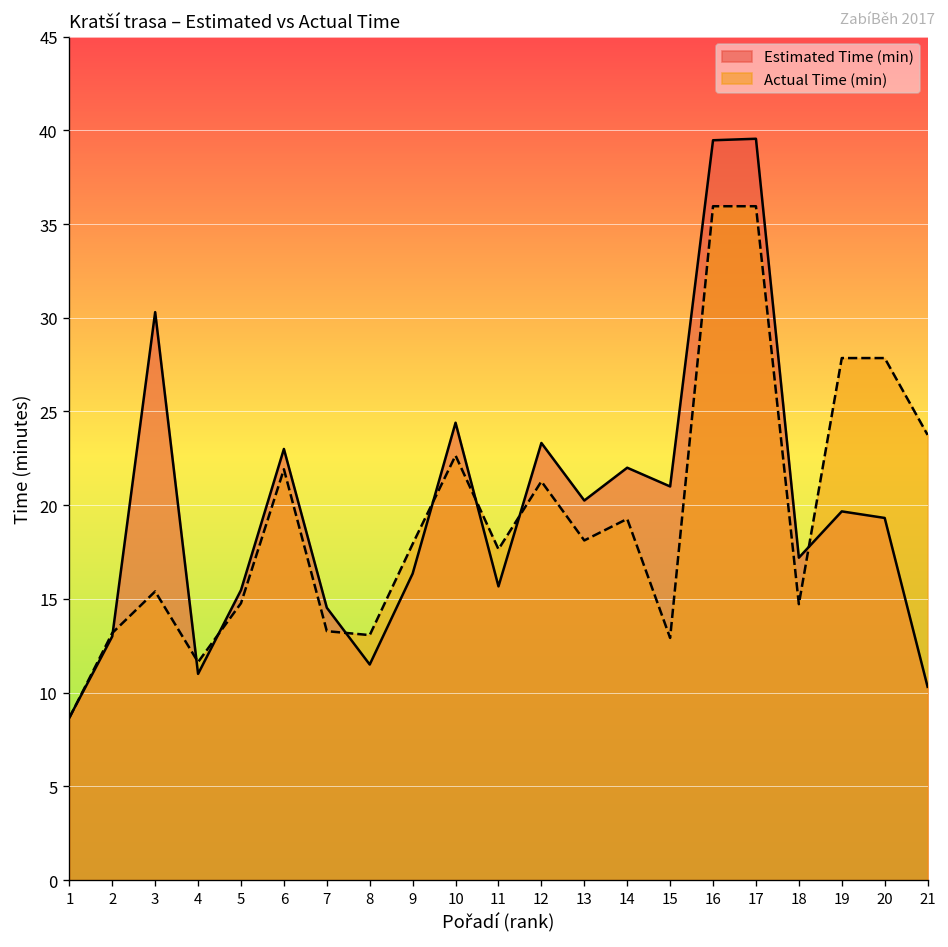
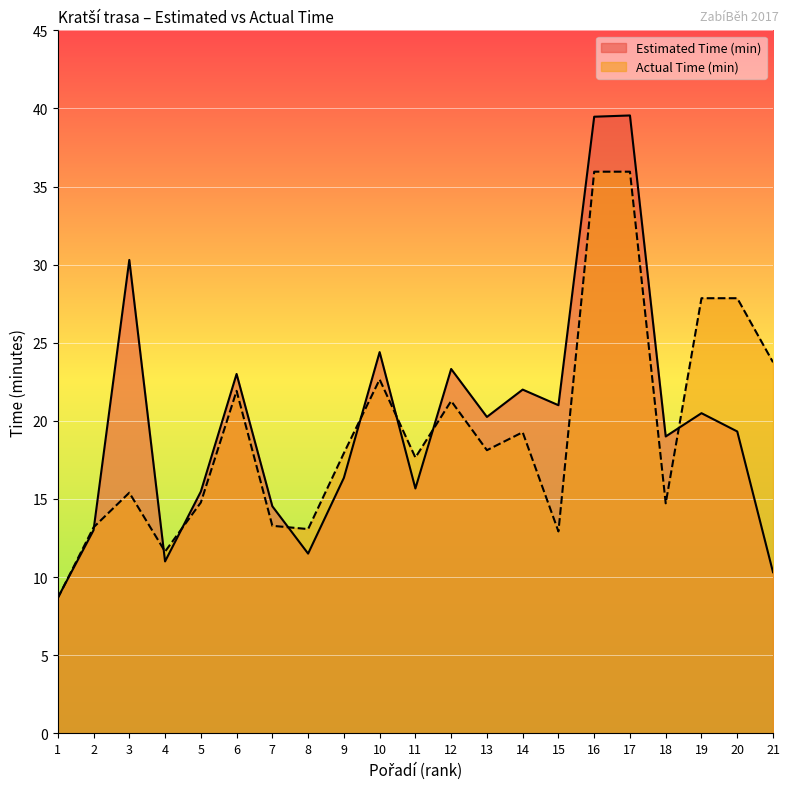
  {
    "Estimated Time (min)": {
      "2": 13.0,
      "3": 30.3,
      "4": 11.0,
      "5": 15.5,
      "6": 23.0,
      "7": 14.5,
      "8": 11.5,
      "9": 16.4,
      "10": 24.4,
      "11": 15.7,
      "12": 23.3,
      "13": 20.3,
      "14": 22.0,
      "15": 21.0,
      "16": 39.5,
      "17": 39.6,
-     "18": 17.2,
-     "19": 19.7,
+     "18": 19.0,
+     "19": 20.5,
      "20": 19.3,
      "21": 10.3
    },
    "Actual Time (min)": {
      "2": 13.2,
      "3": 15.4,
      "4": 11.6,
      "5": 14.8,
      "6": 21.9,
      "7": 13.3,
      "8": 13.1,
      "9": 17.9,
      "10": 22.7,
      "11": 17.7,
      "12": 21.3,
      "13": 18.1,
      "14": 19.3,
      "15": 12.9,
      "16": 36.0,
      "17": 36.0,
      "18": 14.7,
      "19": 27.9,
      "20": 27.9,
      "21": 23.8
    }
  }
